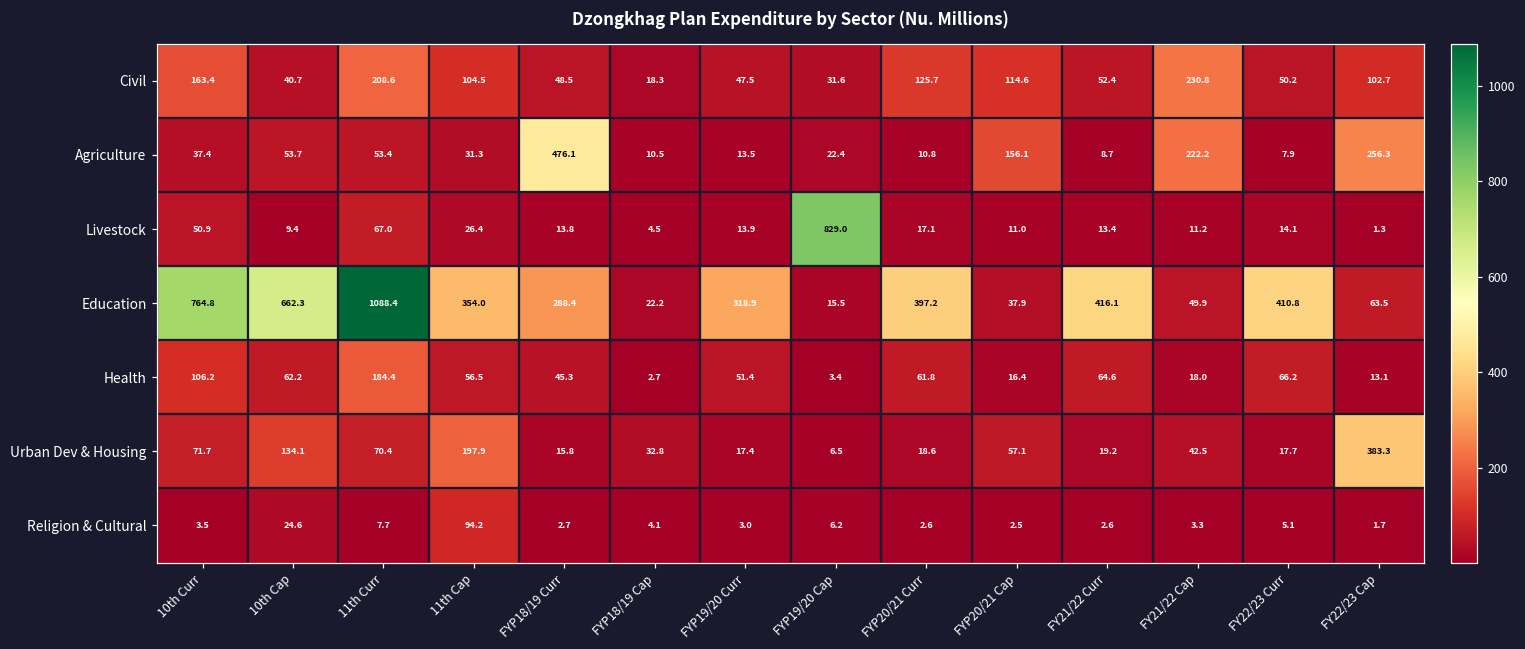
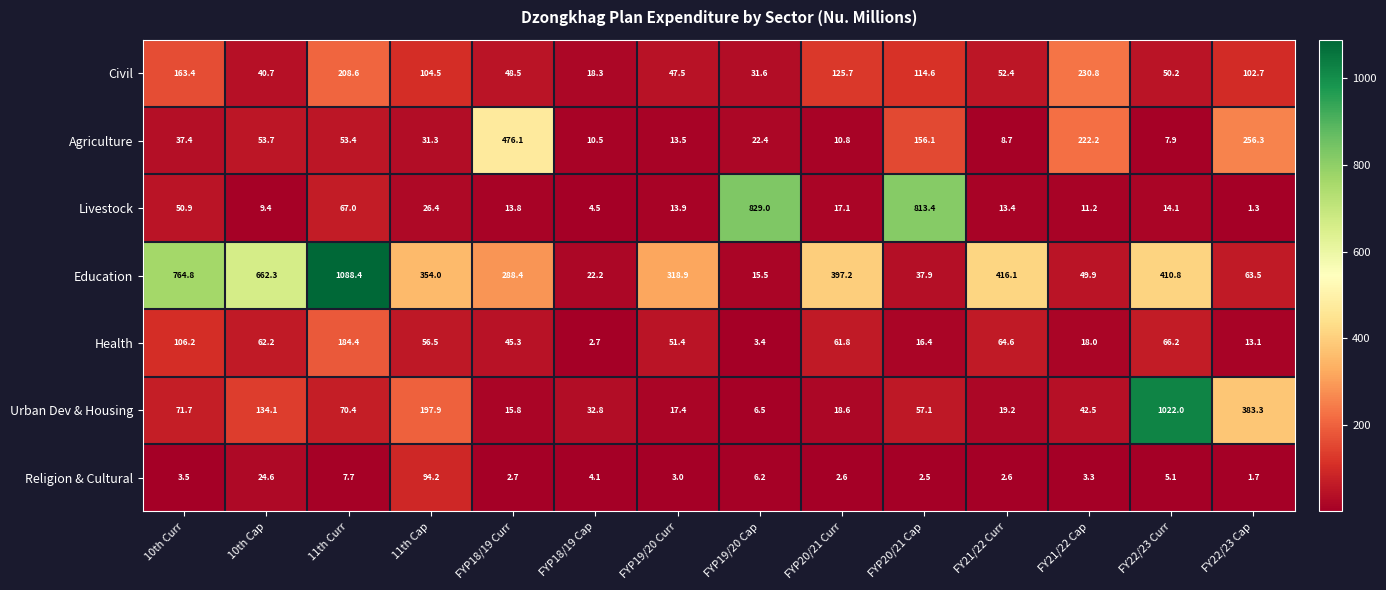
  {
    "Civil": {
      "10th Curr": 163.4,
      "10th Cap": 40.7,
      "11th Curr": 208.6,
      "11th Cap": 104.5,
      "FYP18/19 Curr": 48.5,
      "FYP18/19 Cap": 18.3,
      "FYP19/20 Curr": 47.5,
      "FYP19/20 Cap": 31.6,
      "FYP20/21 Curr": 125.7,
      "FYP20/21 Cap": 114.6,
      "FY21/22 Curr": 52.4,
      "FY21/22 Cap": 230.8,
      "FY22/23 Curr": 50.2,
      "FY22/23 Cap": 102.7
    },
    "Agriculture": {
      "10th Curr": 37.4,
      "10th Cap": 53.7,
      "11th Curr": 53.4,
      "11th Cap": 31.3,
      "FYP18/19 Curr": 476.1,
      "FYP18/19 Cap": 10.5,
      "FYP19/20 Curr": 13.5,
      "FYP19/20 Cap": 22.4,
      "FYP20/21 Curr": 10.8,
      "FYP20/21 Cap": 156.1,
      "FY21/22 Curr": 8.7,
      "FY21/22 Cap": 222.2,
      "FY22/23 Curr": 7.9,
      "FY22/23 Cap": 256.3
    },
    "Livestock": {
      "10th Curr": 50.9,
      "10th Cap": 9.4,
      "11th Curr": 67.0,
      "11th Cap": 26.4,
      "FYP18/19 Curr": 13.8,
      "FYP18/19 Cap": 4.5,
      "FYP19/20 Curr": 13.9,
      "FYP19/20 Cap": 829.0,
      "FYP20/21 Curr": 17.1,
-     "FYP20/21 Cap": 11.0,
+     "FYP20/21 Cap": 813.4,
      "FY21/22 Curr": 13.4,
      "FY21/22 Cap": 11.2,
      "FY22/23 Curr": 14.1,
      "FY22/23 Cap": 1.3
    },
    "Education": {
      "10th Curr": 764.8,
      "10th Cap": 662.3,
      "11th Curr": 1088.4,
      "11th Cap": 354.0,
      "FYP18/19 Curr": 288.4,
      "FYP18/19 Cap": 22.2,
      "FYP19/20 Curr": 318.9,
      "FYP19/20 Cap": 15.5,
      "FYP20/21 Curr": 397.2,
      "FYP20/21 Cap": 37.9,
      "FY21/22 Curr": 416.1,
      "FY21/22 Cap": 49.9,
      "FY22/23 Curr": 410.8,
      "FY22/23 Cap": 63.5
    },
    "Health": {
      "10th Curr": 106.2,
      "10th Cap": 62.2,
      "11th Curr": 184.4,
      "11th Cap": 56.5,
      "FYP18/19 Curr": 45.3,
      "FYP18/19 Cap": 2.7,
      "FYP19/20 Curr": 51.4,
      "FYP19/20 Cap": 3.4,
      "FYP20/21 Curr": 61.8,
      "FYP20/21 Cap": 16.4,
      "FY21/22 Curr": 64.6,
      "FY21/22 Cap": 18.0,
      "FY22/23 Curr": 66.2,
      "FY22/23 Cap": 13.1
    },
    "Urban Dev & Housing": {
      "10th Curr": 71.7,
      "10th Cap": 134.1,
      "11th Curr": 70.4,
      "11th Cap": 197.9,
      "FYP18/19 Curr": 15.8,
      "FYP18/19 Cap": 32.8,
      "FYP19/20 Curr": 17.4,
      "FYP19/20 Cap": 6.5,
      "FYP20/21 Curr": 18.6,
      "FYP20/21 Cap": 57.1,
      "FY21/22 Curr": 19.2,
      "FY21/22 Cap": 42.5,
-     "FY22/23 Curr": 17.7,
+     "FY22/23 Curr": 1022.0,
      "FY22/23 Cap": 383.3
    },
    "Religion & Cultural": {
      "10th Curr": 3.5,
      "10th Cap": 24.6,
      "11th Curr": 7.7,
      "11th Cap": 94.2,
      "FYP18/19 Curr": 2.7,
      "FYP18/19 Cap": 4.1,
      "FYP19/20 Curr": 3.0,
      "FYP19/20 Cap": 6.2,
      "FYP20/21 Curr": 2.6,
      "FYP20/21 Cap": 2.5,
      "FY21/22 Curr": 2.6,
      "FY21/22 Cap": 3.3,
      "FY22/23 Curr": 5.1,
      "FY22/23 Cap": 1.7
    }
  }
